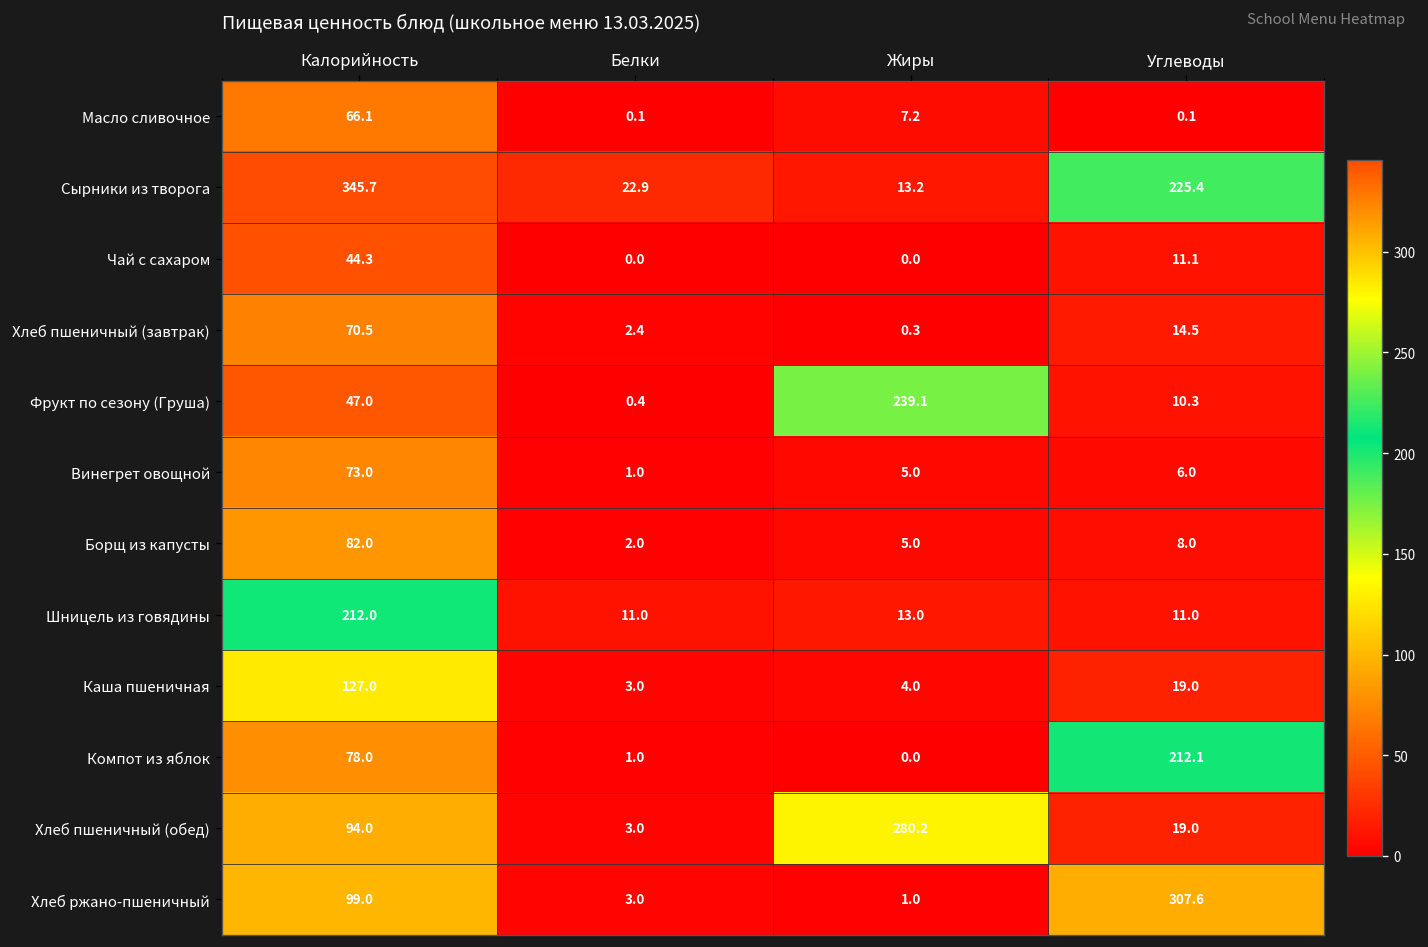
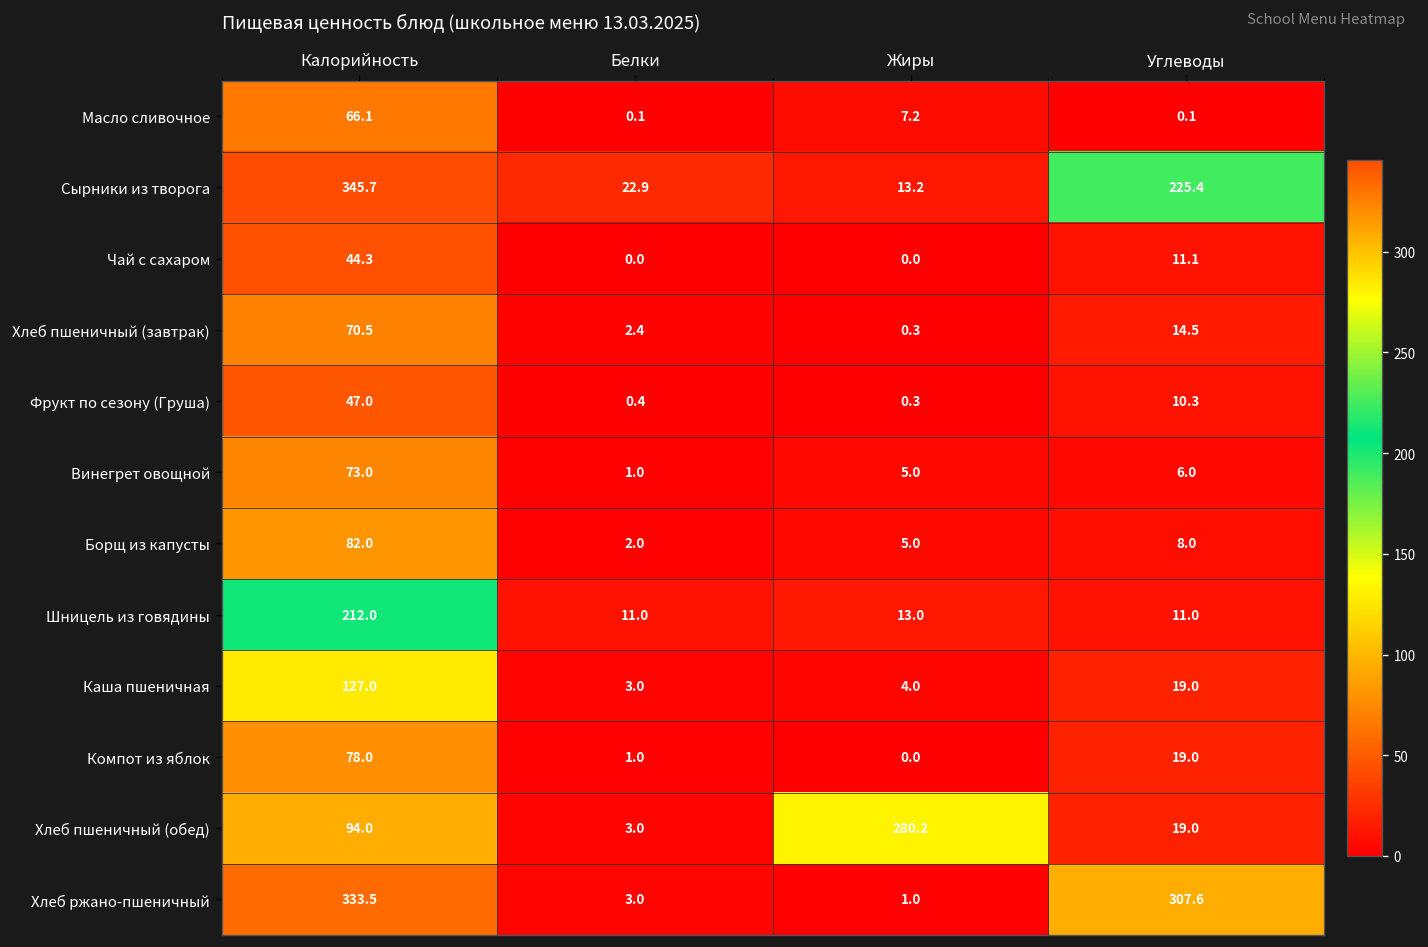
  {
    "Масло сливочное": {
      "Калорийность": 66.1,
      "Белки": 0.1,
      "Жиры": 7.2,
      "Углеводы": 0.1
    },
    "Сырники из творога": {
      "Калорийность": 345.7,
      "Белки": 22.9,
      "Жиры": 13.2,
      "Углеводы": 225.4
    },
    "Чай с сахаром": {
      "Калорийность": 44.3,
      "Белки": 0.0,
      "Жиры": 0.0,
      "Углеводы": 11.1
    },
    "Хлеб пшеничный (завтрак)": {
      "Калорийность": 70.5,
      "Белки": 2.4,
      "Жиры": 0.3,
      "Углеводы": 14.5
    },
    "Фрукт по сезону (Груша)": {
      "Калорийность": 47.0,
      "Белки": 0.4,
-     "Жиры": 239.1,
+     "Жиры": 0.3,
      "Углеводы": 10.3
    },
    "Винегрет овощной": {
      "Калорийность": 73.0,
      "Белки": 1.0,
      "Жиры": 5.0,
      "Углеводы": 6.0
    },
    "Борщ из капусты": {
      "Калорийность": 82.0,
      "Белки": 2.0,
      "Жиры": 5.0,
      "Углеводы": 8.0
    },
    "Шницель из говядины": {
      "Калорийность": 212.0,
      "Белки": 11.0,
      "Жиры": 13.0,
      "Углеводы": 11.0
    },
    "Каша пшеничная": {
      "Калорийность": 127.0,
      "Белки": 3.0,
      "Жиры": 4.0,
      "Углеводы": 19.0
    },
    "Компот из яблок": {
      "Калорийность": 78.0,
      "Белки": 1.0,
      "Жиры": 0.0,
-     "Углеводы": 212.1
+     "Углеводы": 19.0
    },
    "Хлеб пшеничный (обед)": {
      "Калорийность": 94.0,
      "Белки": 3.0,
      "Жиры": 280.2,
      "Углеводы": 19.0
    },
    "Хлеб ржано-пшеничный": {
-     "Калорийность": 99.0,
+     "Калорийность": 333.5,
      "Белки": 3.0,
      "Жиры": 1.0,
      "Углеводы": 307.6
    }
  }
